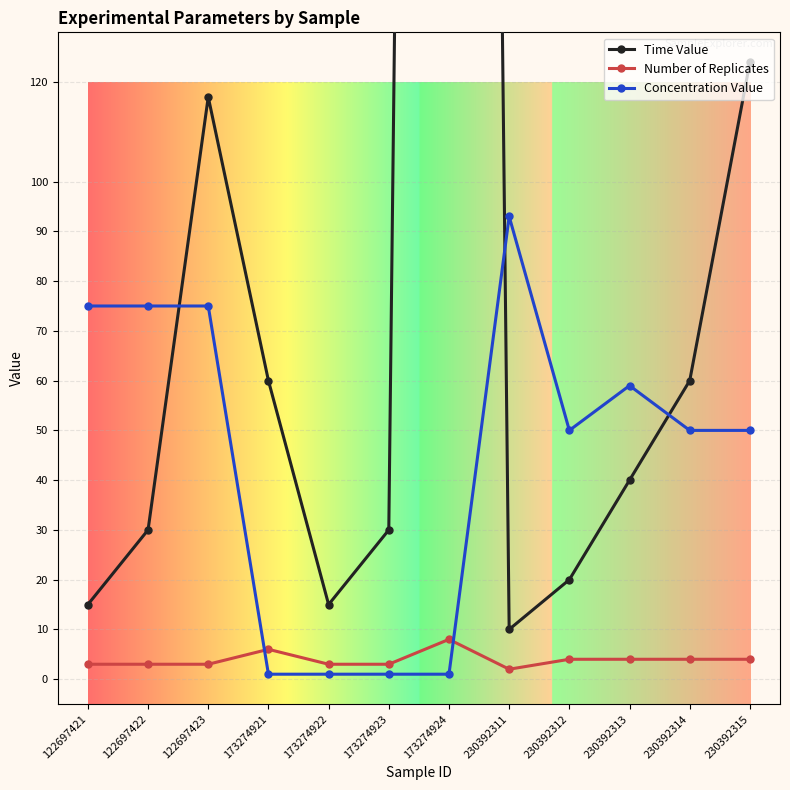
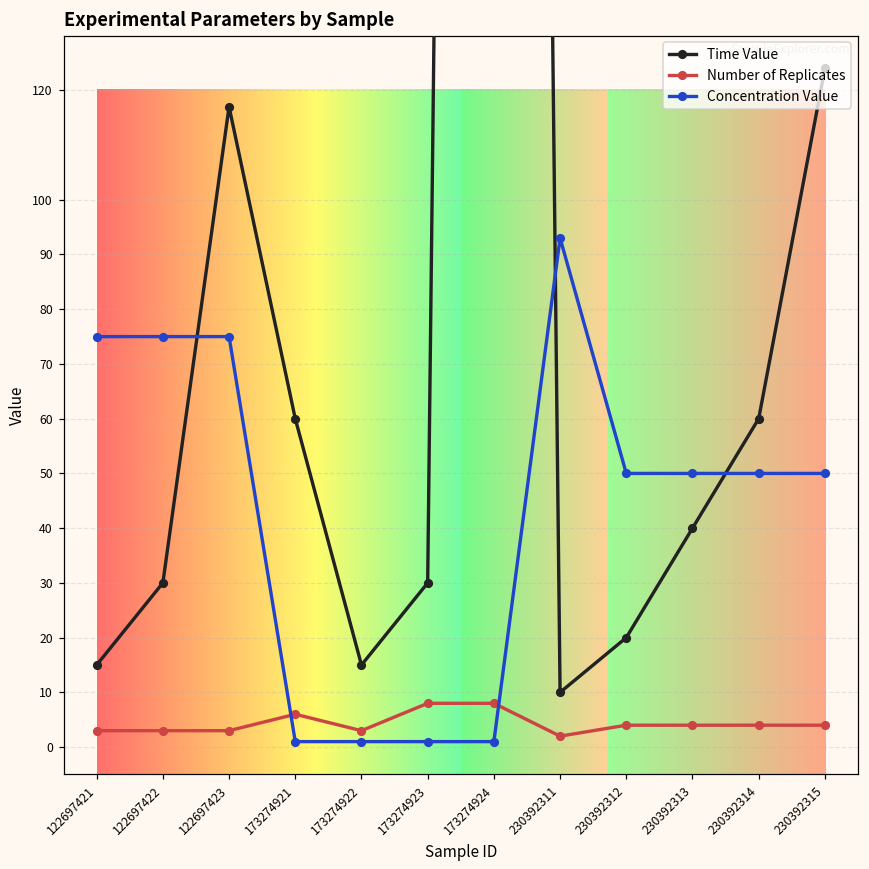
  {
    "Time Value": {
      "122697421": 15,
      "122697422": 30,
      "122697423": 117,
      "173274921": 60,
      "173274922": 15,
      "173274923": 30,
      "230392311": 10,
      "230392312": 20,
      "230392313": 40,
      "230392314": 60
    },
    "Number of Replicates": {
      "122697421": 3,
      "122697422": 3,
      "122697423": 3,
      "173274921": 6,
      "173274922": 3,
-     "173274923": 3,
+     "173274923": 8,
      "173274924": 8,
      "230392311": 2,
      "230392312": 4,
      "230392313": 4,
      "230392314": 4,
      "230392315": 4
    },
    "Concentration Value": {
      "122697421": 75,
      "122697422": 75,
      "122697423": 75,
      "173274921": 1,
      "173274922": 1,
      "173274923": 1,
      "173274924": 1,
      "230392311": 93,
      "230392312": 50,
-     "230392313": 59,
+     "230392313": 50,
      "230392314": 50,
      "230392315": 50
    }
  }
